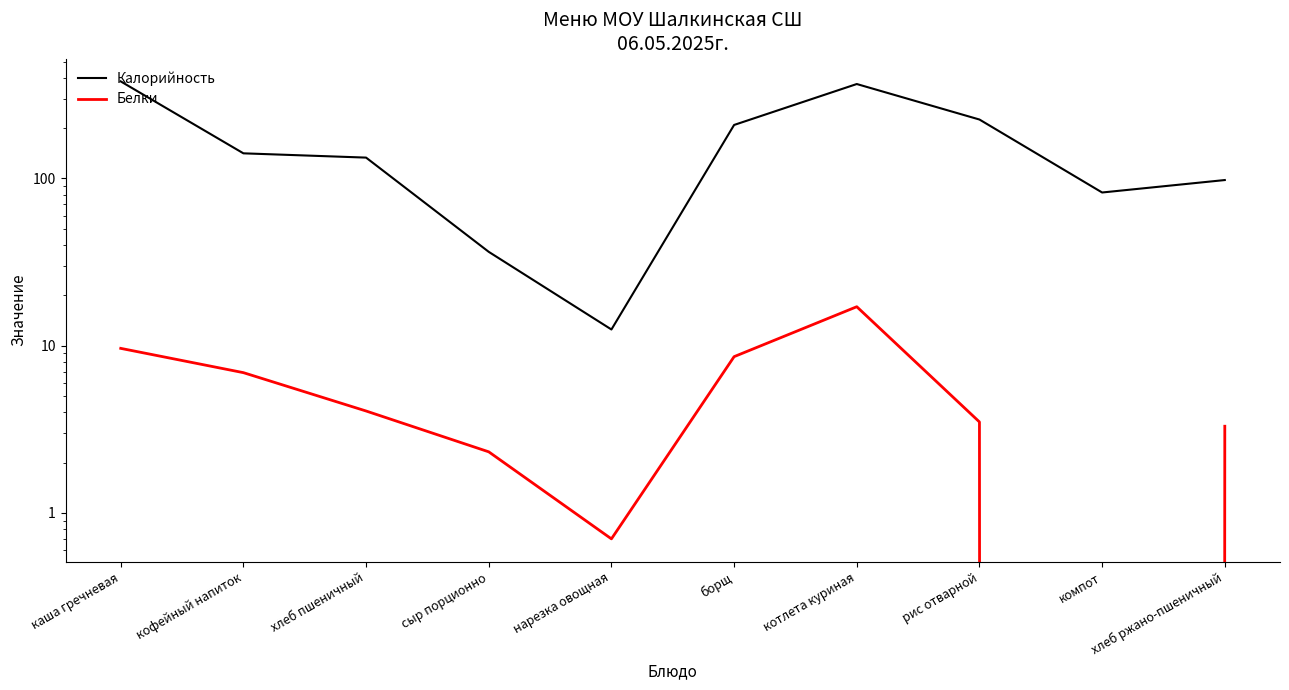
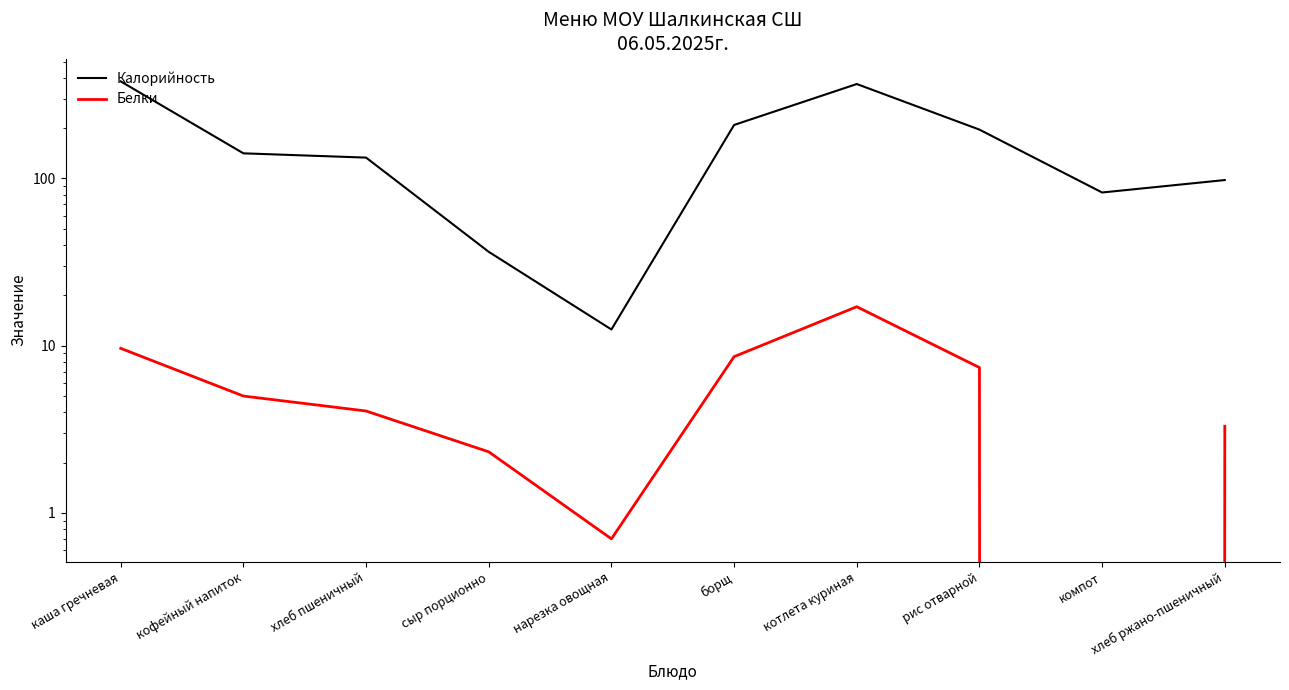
  {
    "Калорийность": {
      "каша гречневая": 380,
      "кофейный напиток": 140,
      "хлеб пшеничный": 130,
      "сыр порционно": 36,
      "нарезка овощная": 13,
      "борщ": 210,
      "котлета куриная": 370,
-     "рис отварной": 230,
+     "рис отварной": 200,
      "компот": 80,
      "хлеб ржано-пшеничный": 100
    },
    "Белки": {
      "каша гречневая": 10,
-     "кофейный напиток": 6.9,
+     "кофейный напиток": 5.0,
      "хлеб пшеничный": 4.1,
      "сыр порционно": 2.3,
      "нарезка овощная": 0.7,
      "борщ": 9,
      "котлета куриная": 17,
-     "рис отварной": 3.5,
+     "рис отварной": 7,
      "хлеб ржано-пшеничный": 3.3
    }
  }
